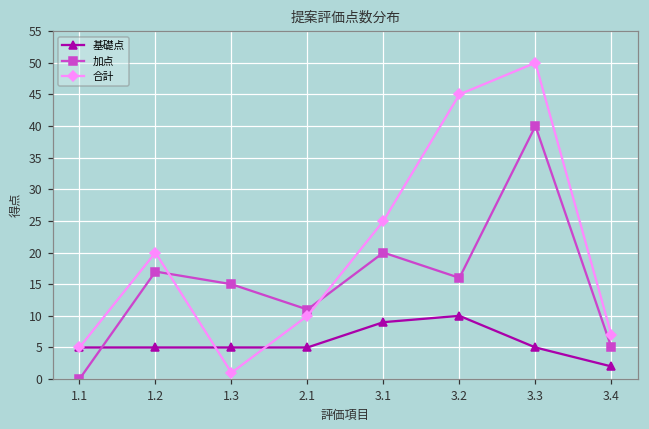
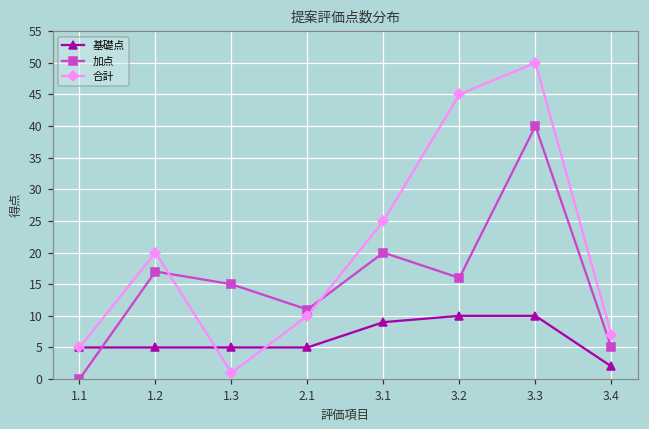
  {
    "基礎点": {
      "1.2": 5,
      "1.3": 5,
      "2.1": 5,
      "3.1": 9,
      "3.2": 10,
-     "3.3": 5,
+     "3.3": 10,
      "3.4": 2
    },
    "加点": {
      "1.1": 0,
      "1.2": 17,
      "1.3": 15,
      "2.1": 11,
      "3.1": 20,
      "3.2": 16,
      "3.3": 40,
      "3.4": 5
    },
    "合計": {
      "1.2": 20,
      "1.3": 1,
      "2.1": 10,
      "3.1": 25,
      "3.2": 45,
      "3.3": 50,
      "3.4": 7
    }
  }
